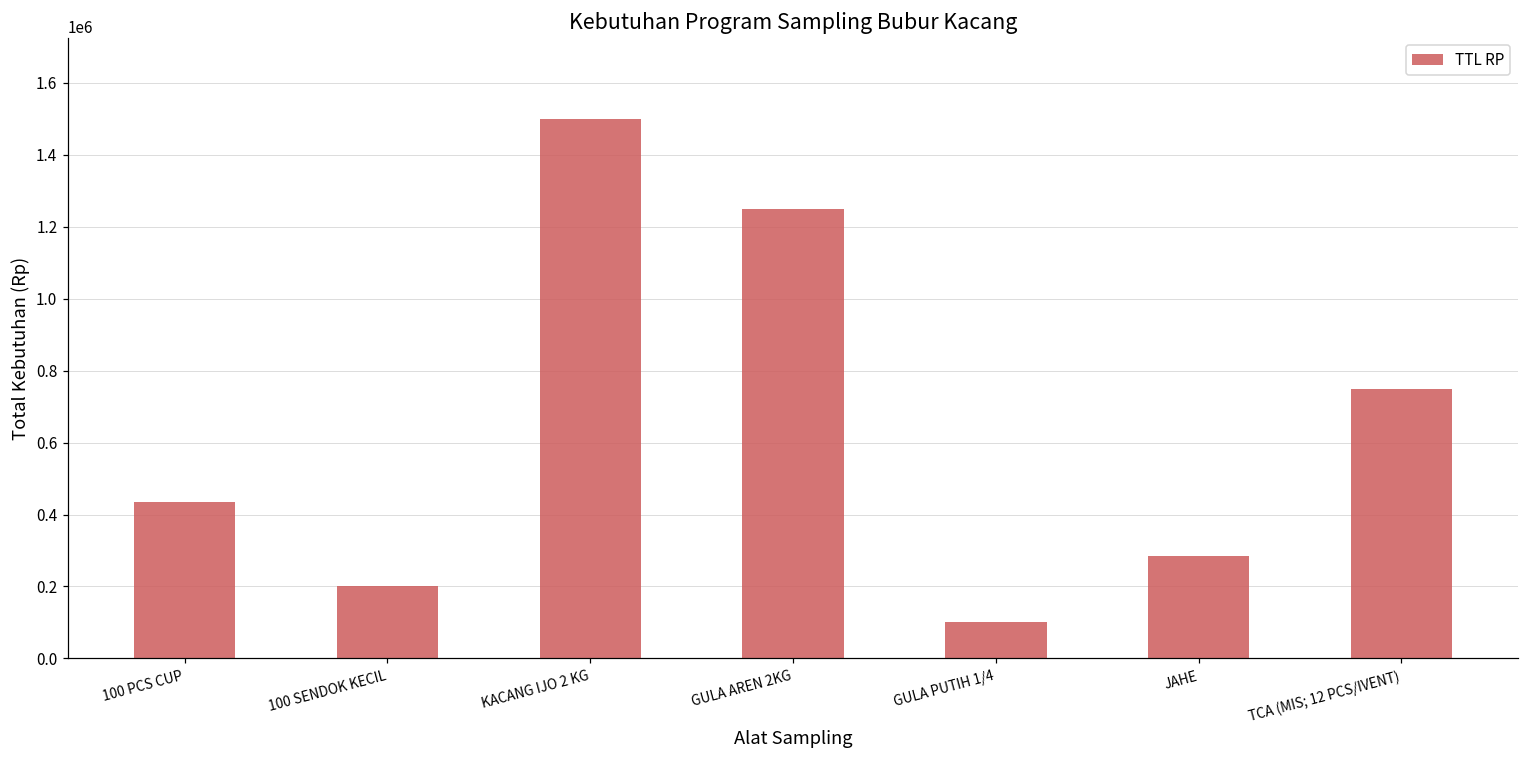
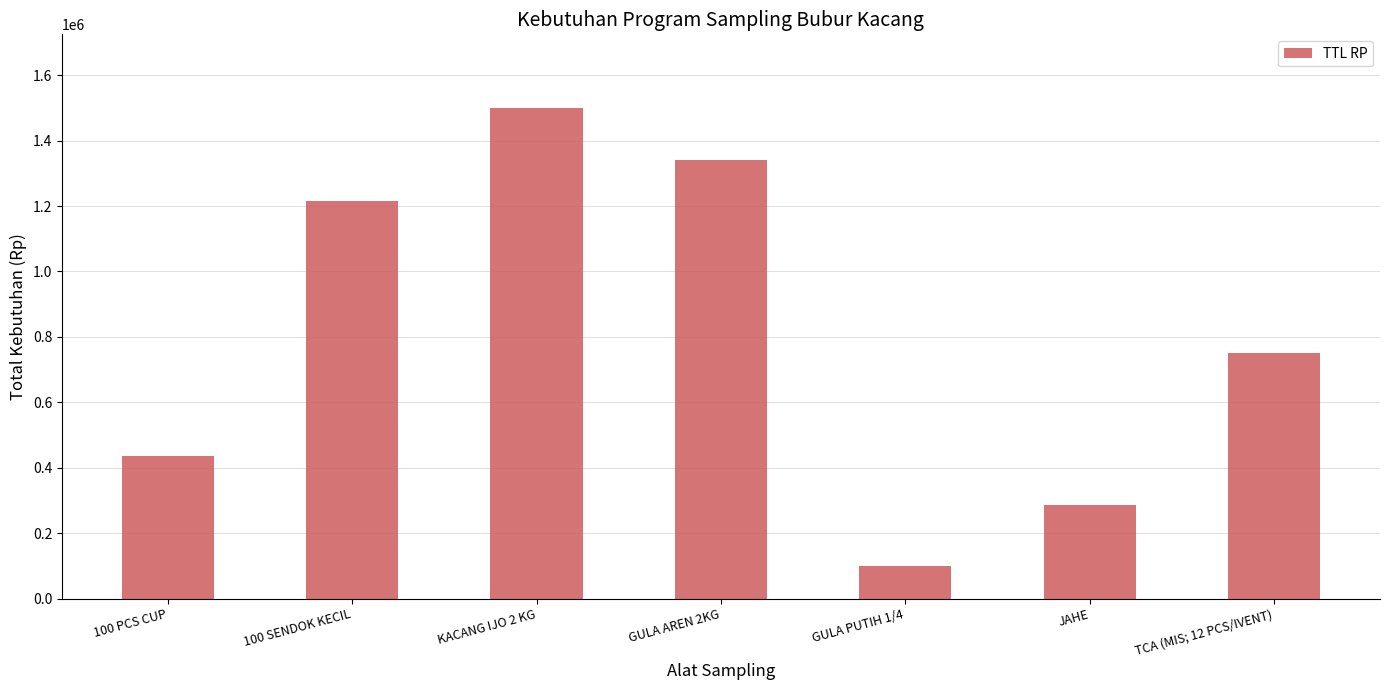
  {
    "100 PCS CUP": 440000,
-   "100 SENDOK KECIL": 200000,
+   "100 SENDOK KECIL": 1220000,
    "KACANG IJO 2 KG": 1500000,
-   "GULA AREN 2KG": 1250000,
+   "GULA AREN 2KG": 1340000,
    "GULA PUTIH 1/4": 100000,
    "JAHE": 290000,
    "TCA (MIS; 12 PCS/IVENT)": 750000
  }
